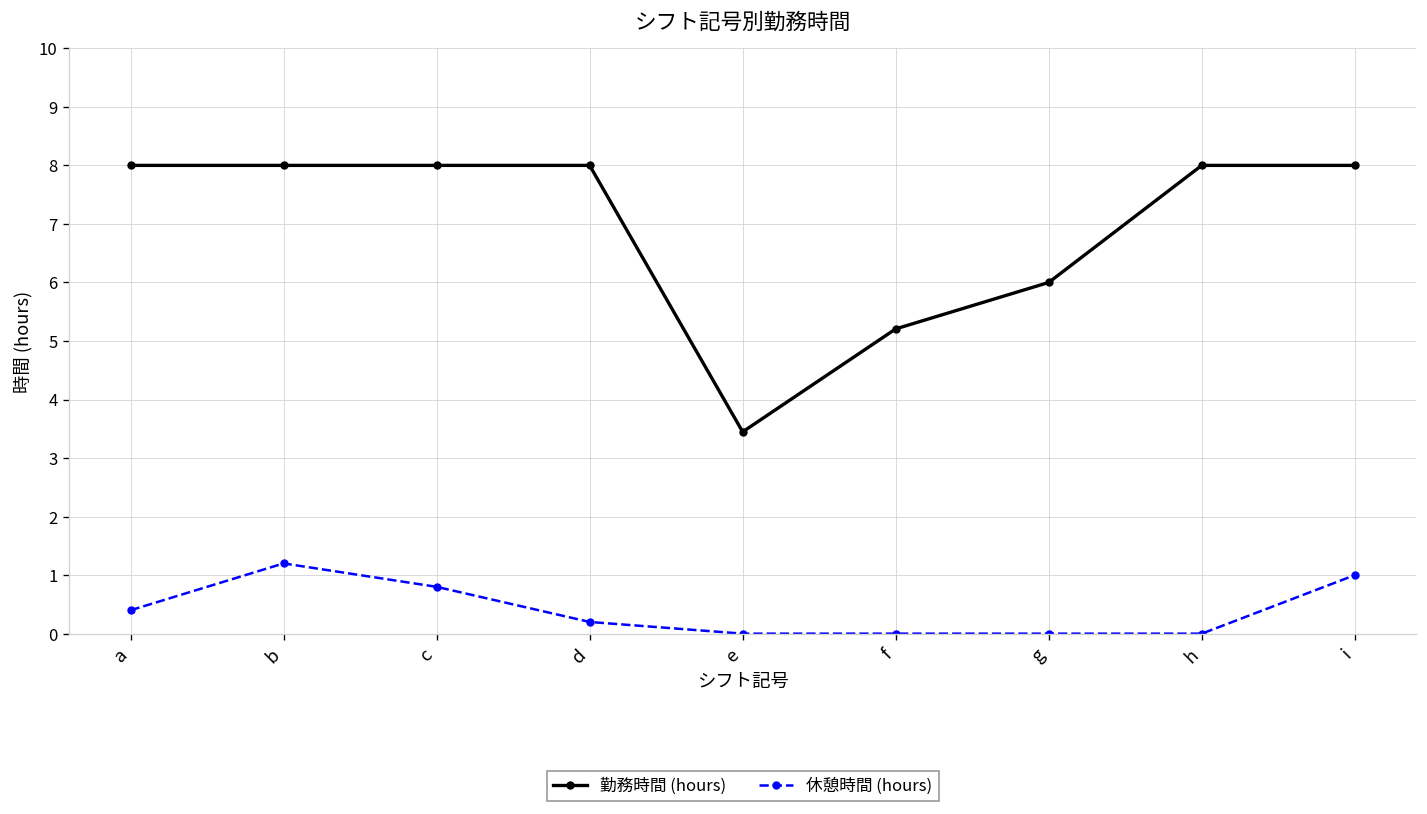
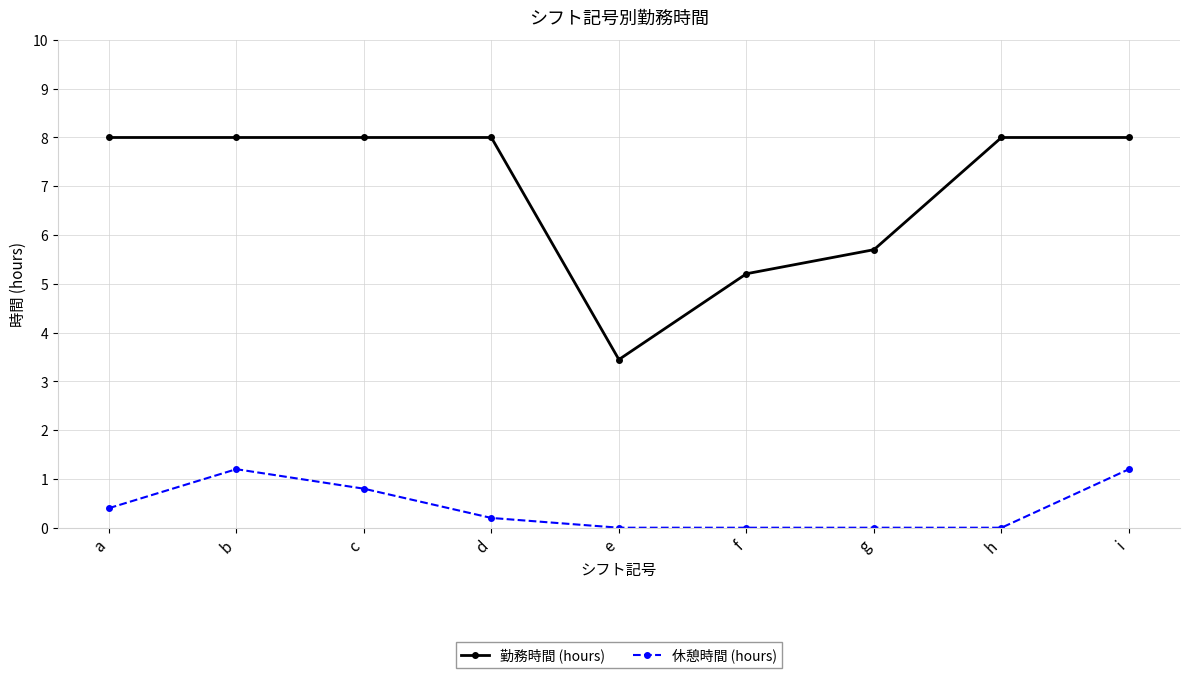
  {
    "勤務時間 (hours)": {
      "a": 8.0,
      "b": 8.0,
      "c": 8.0,
      "d": 8.0,
      "e": 3.4,
      "f": 5.2,
-     "g": 6.0,
+     "g": 5.7,
      "h": 8.0,
      "i": 8.0
    },
    "休憩時間 (hours)": {
      "a": 0.4,
      "b": 1.2,
      "c": 0.8,
      "d": 0.2,
      "e": 0.0,
      "f": 0.0,
      "g": 0.0,
      "h": 0.0,
-     "i": 1.0
+     "i": 1.2
    }
  }
